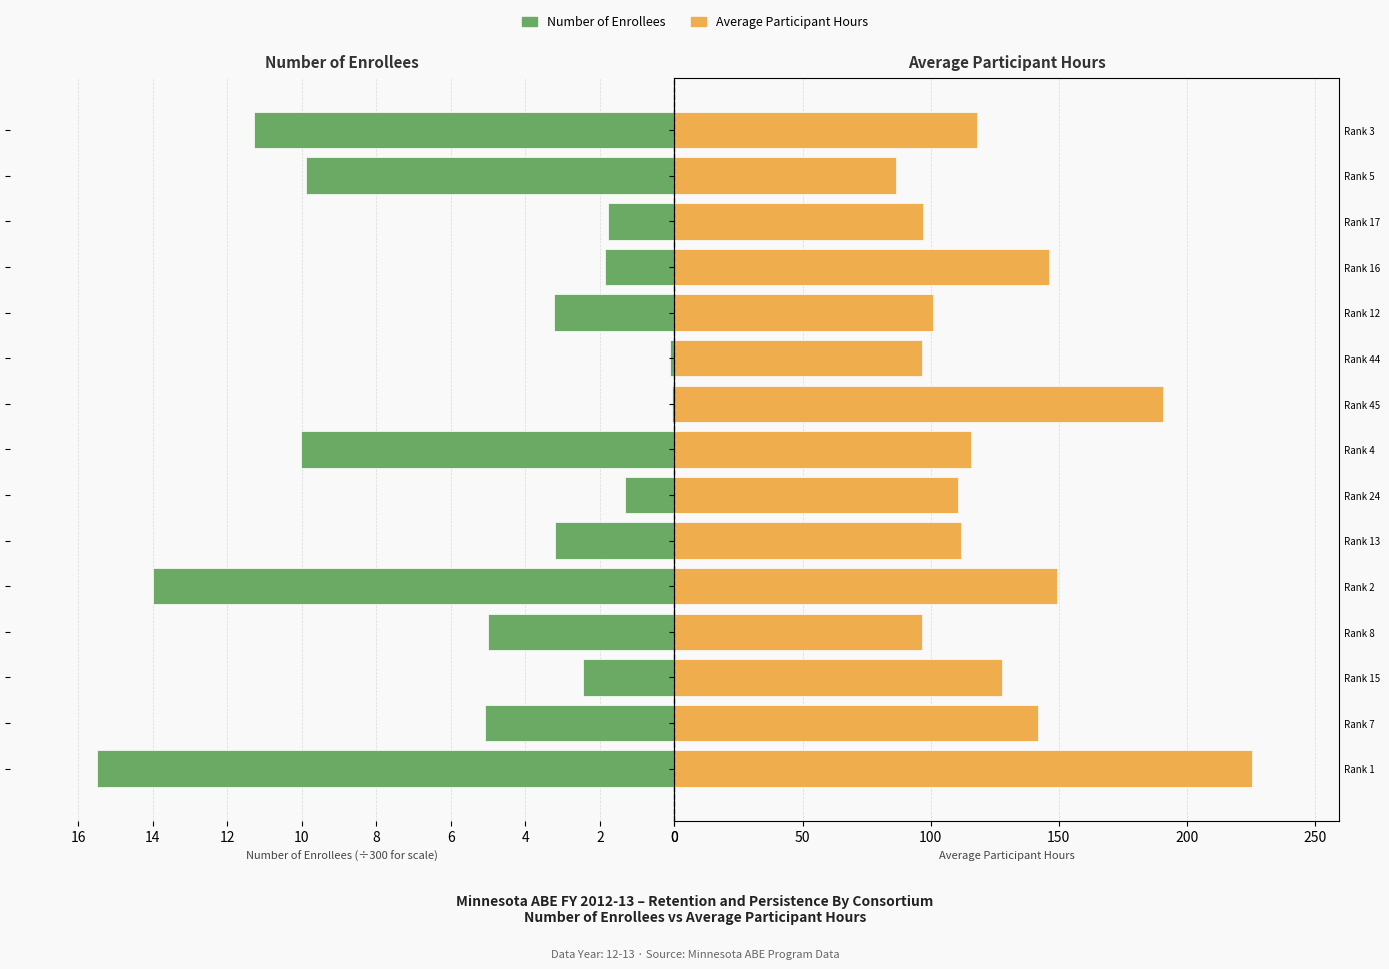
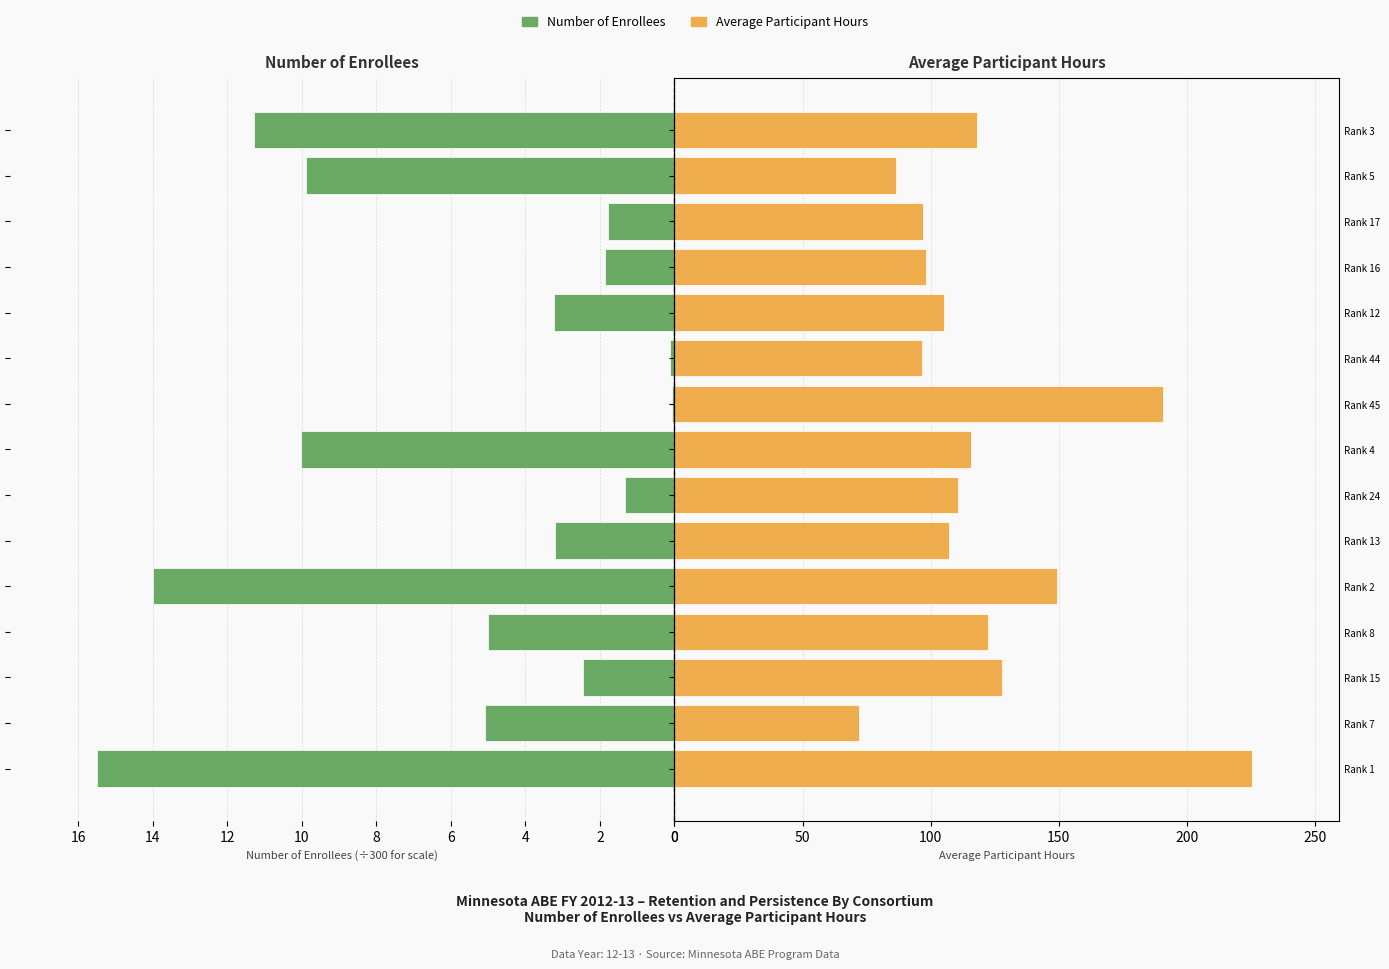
  {
    "Average Participant Hours": {
      "Rank 3": 118,
      "Rank 5": 87,
      "Rank 17": 97,
-     "Rank 16": 146,
-     "Rank 12": 101,
+     "Rank 16": 98,
+     "Rank 12": 105,
      "Rank 44": 97,
      "Rank 45": 191,
      "Rank 4": 116,
      "Rank 24": 111,
-     "Rank 13": 112,
+     "Rank 13": 107,
      "Rank 2": 149,
-     "Rank 8": 97,
+     "Rank 8": 123,
      "Rank 15": 128,
-     "Rank 7": 142,
+     "Rank 7": 72,
      "Rank 1": 226
    }
  }
